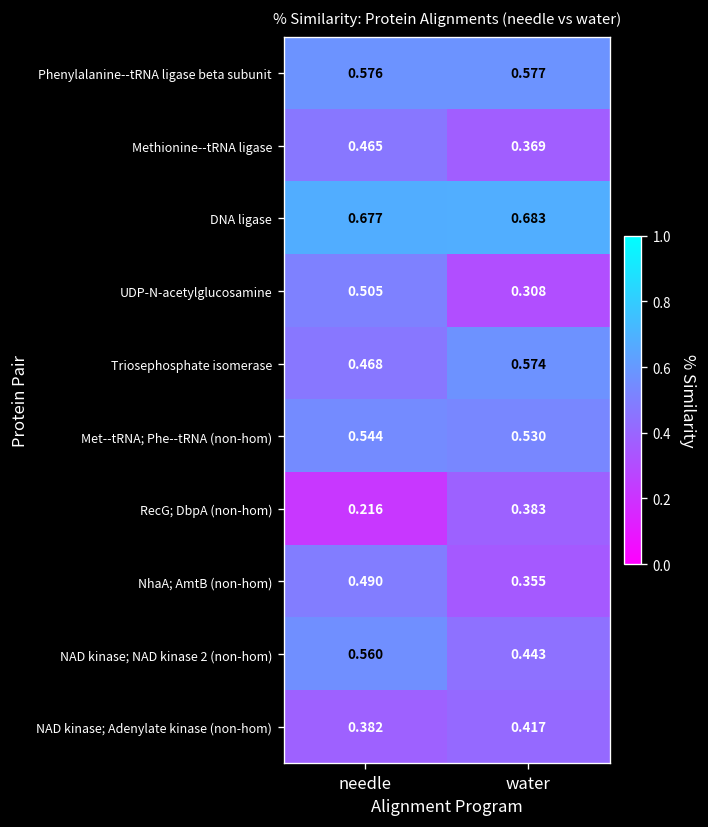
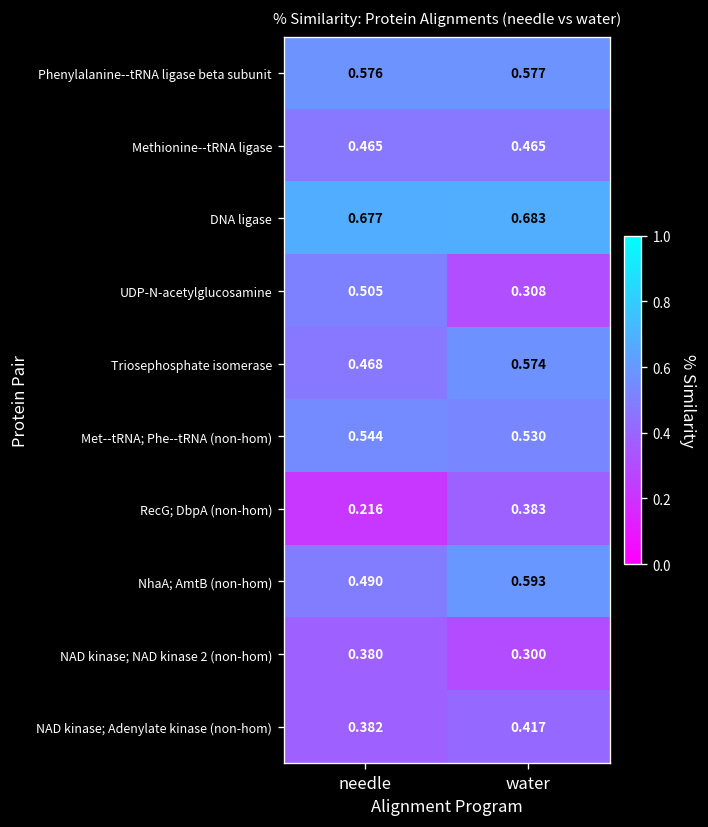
  {
    "Phenylalanine--tRNA ligase beta subunit": {
      "needle": 0.576,
      "water": 0.577
    },
    "Methionine--tRNA ligase": {
      "needle": 0.465,
-     "water": 0.369
+     "water": 0.465
    },
    "DNA ligase": {
      "needle": 0.677,
      "water": 0.683
    },
    "UDP-N-acetylglucosamine": {
      "needle": 0.505,
      "water": 0.308
    },
    "Triosephosphate isomerase": {
      "needle": 0.468,
      "water": 0.574
    },
    "Met--tRNA; Phe--tRNA (non-hom)": {
      "needle": 0.544,
      "water": 0.530
    },
    "RecG; DbpA (non-hom)": {
      "needle": 0.216,
      "water": 0.383
    },
    "NhaA; AmtB (non-hom)": {
      "needle": 0.490,
-     "water": 0.355
+     "water": 0.593
    },
    "NAD kinase; NAD kinase 2 (non-hom)": {
-     "needle": 0.560,
-     "water": 0.443
+     "needle": 0.380,
+     "water": 0.300
    },
    "NAD kinase; Adenylate kinase (non-hom)": {
      "needle": 0.382,
      "water": 0.417
    }
  }
